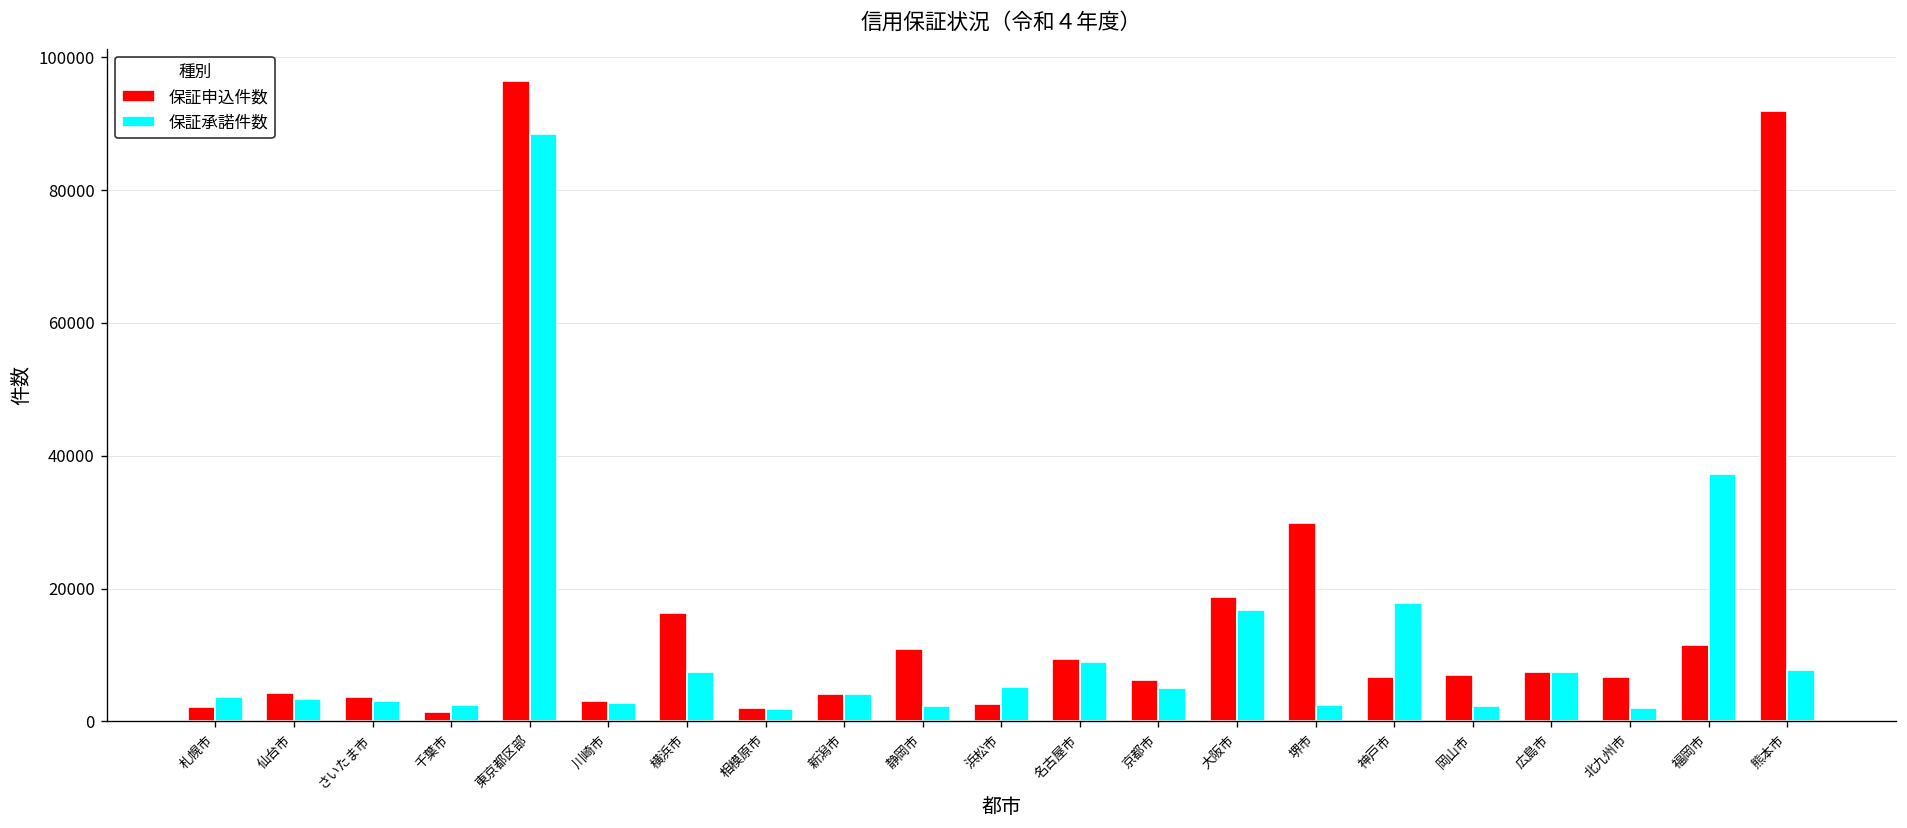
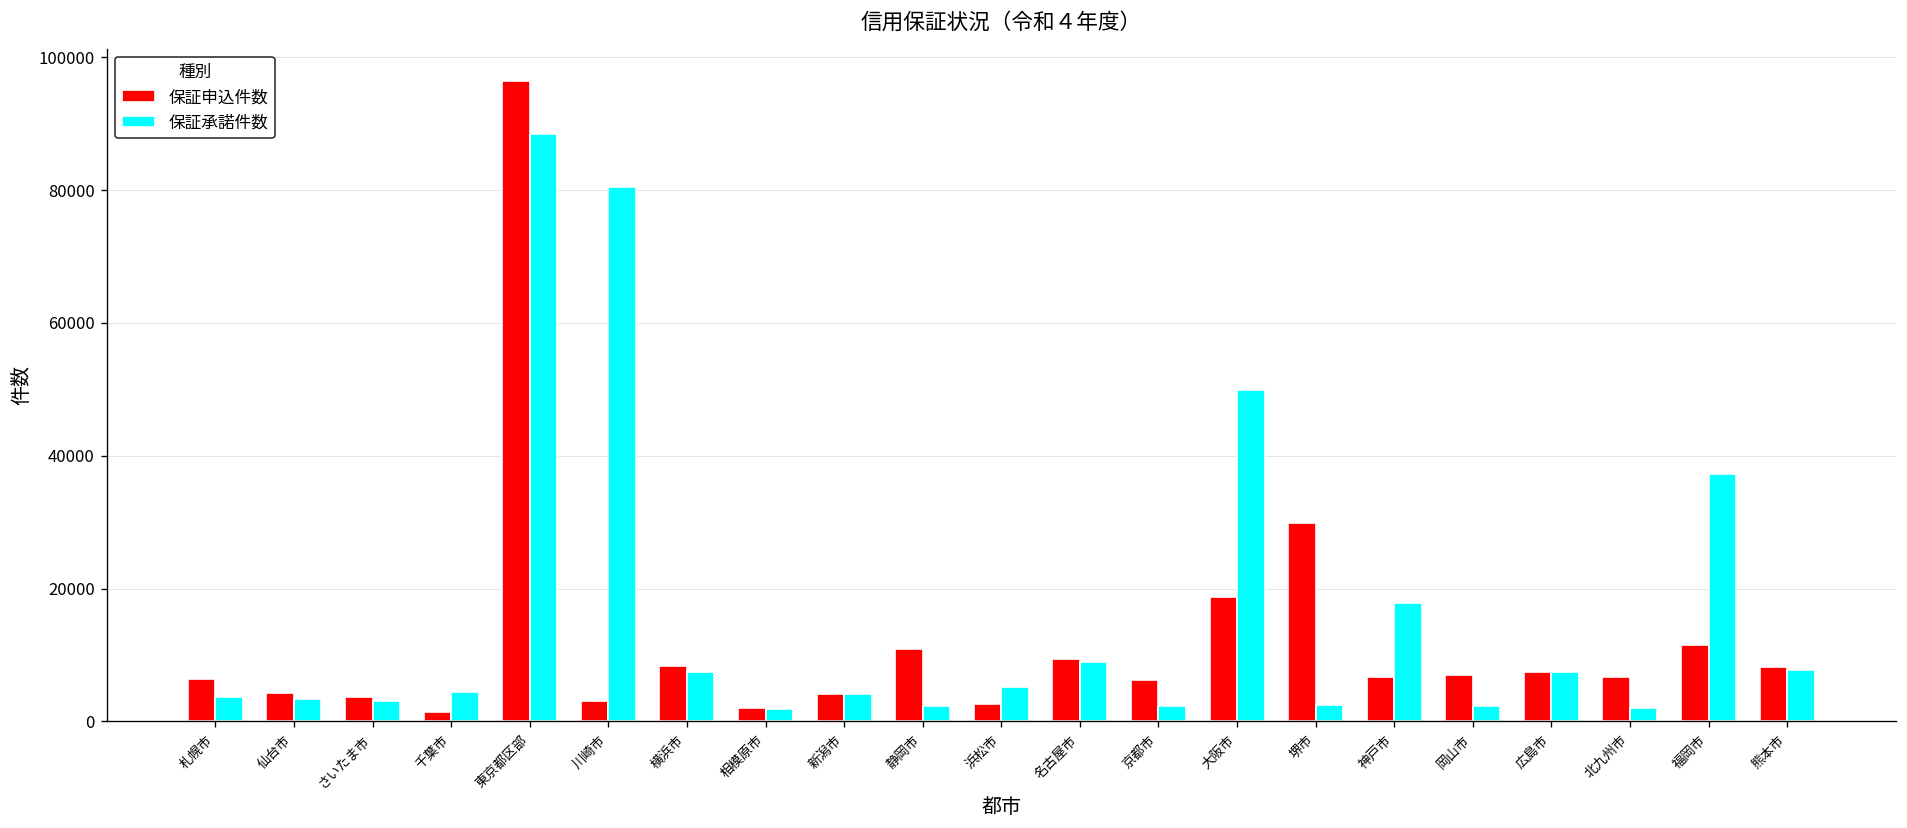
  {
    "保証申込件数": {
-     "札幌市": 2000,
+     "札幌市": 6000,
      "仙台市": 4000,
      "さいたま市": 4000,
      "千葉市": 1000,
      "東京都区部": 96000,
      "川崎市": 3000,
-     "横浜市": 16000,
+     "横浜市": 8000,
      "相模原市": 2000,
      "新潟市": 4000,
      "静岡市": 11000,
      "浜松市": 3000,
      "名古屋市": 9000,
      "京都市": 6000,
      "大阪市": 19000,
      "堺市": 30000,
      "神戸市": 7000,
      "岡山市": 7000,
      "広島市": 7000,
      "北九州市": 7000,
      "福岡市": 11000,
-     "熊本市": 92000
+     "熊本市": 8000
    },
    "保証承諾件数": {
      "札幌市": 4000,
      "仙台市": 3000,
      "さいたま市": 3000,
-     "千葉市": 2000,
+     "千葉市": 4000,
      "東京都区部": 89000,
-     "川崎市": 3000,
+     "川崎市": 80000,
      "横浜市": 7000,
      "相模原市": 2000,
      "新潟市": 4000,
      "静岡市": 2000,
      "浜松市": 5000,
      "名古屋市": 9000,
-     "京都市": 5000,
-     "大阪市": 17000,
+     "京都市": 2000,
+     "大阪市": 50000,
      "堺市": 3000,
      "神戸市": 18000,
      "岡山市": 2000,
      "広島市": 7000,
      "北九州市": 2000,
      "福岡市": 37000,
      "熊本市": 8000
    }
  }
